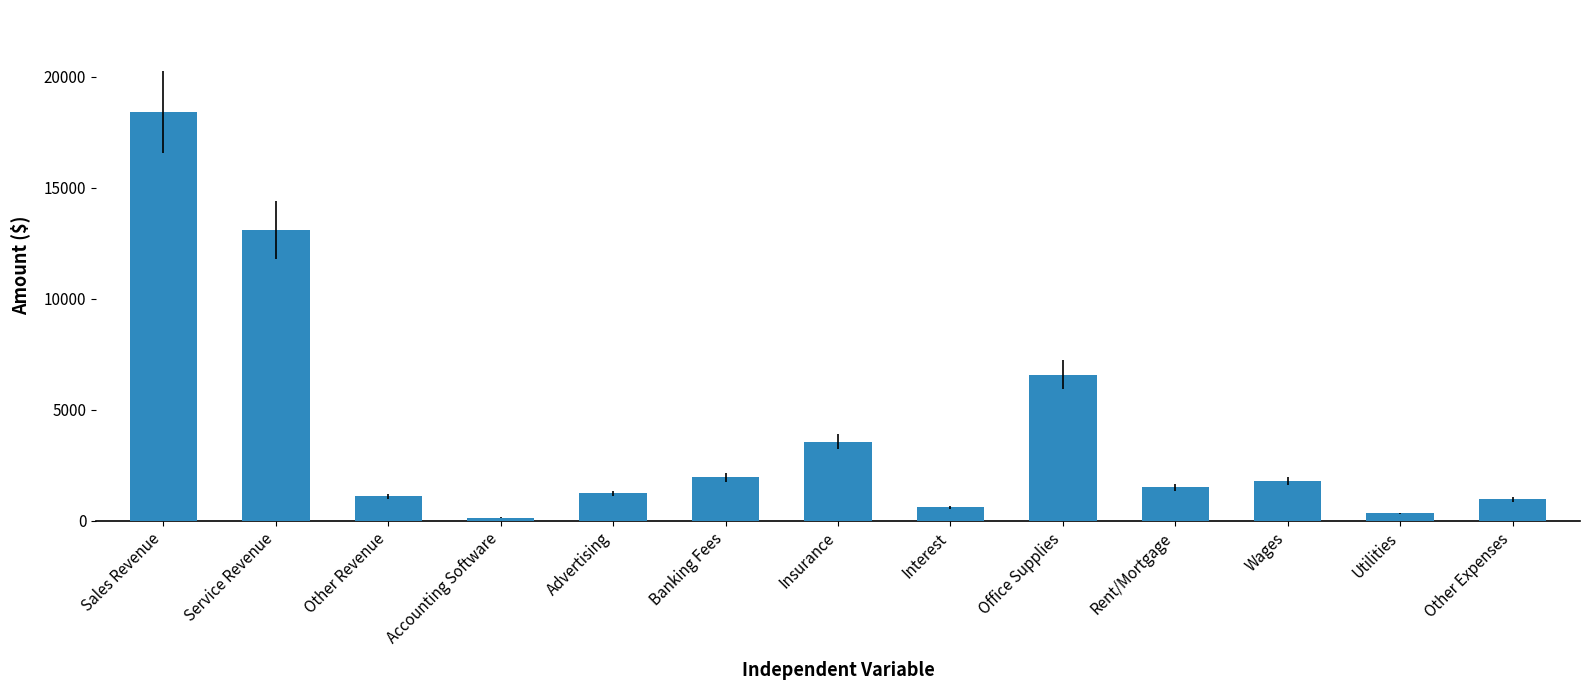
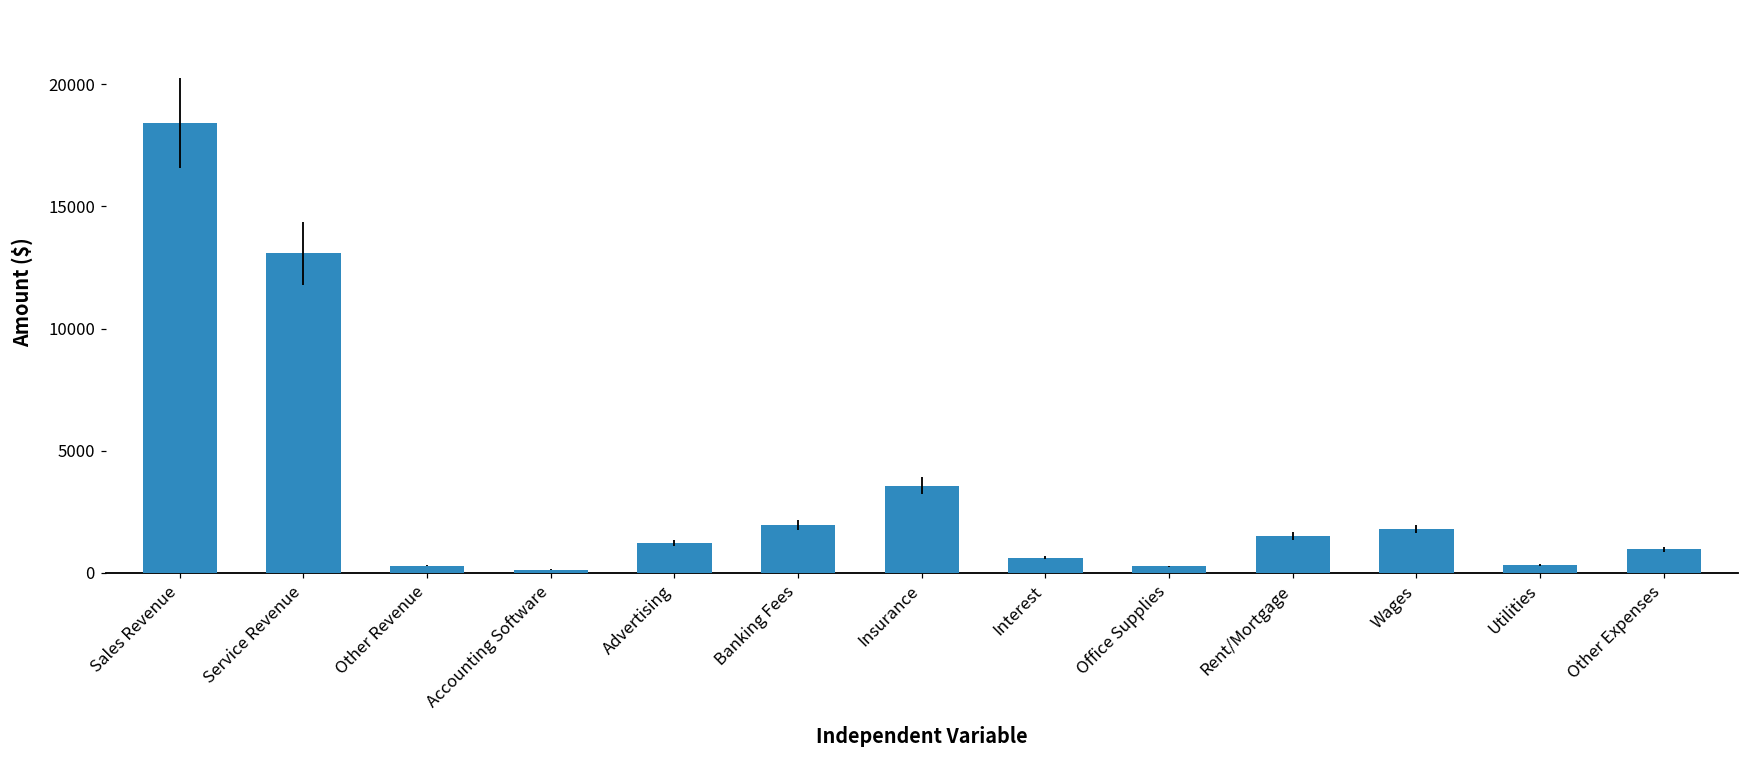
  {
    "Sales Revenue": 18400,
    "Service Revenue": 13100,
-   "Other Revenue": 1100,
+   "Other Revenue": 300,
    "Accounting Software": 100,
    "Advertising": 1200,
    "Banking Fees": 2000,
    "Insurance": 3600,
    "Interest": 600,
-   "Office Supplies": 6600,
+   "Office Supplies": 300,
    "Rent/Mortgage": 1500,
    "Wages": 1800,
    "Utilities": 300,
    "Other Expenses": 1000
  }
